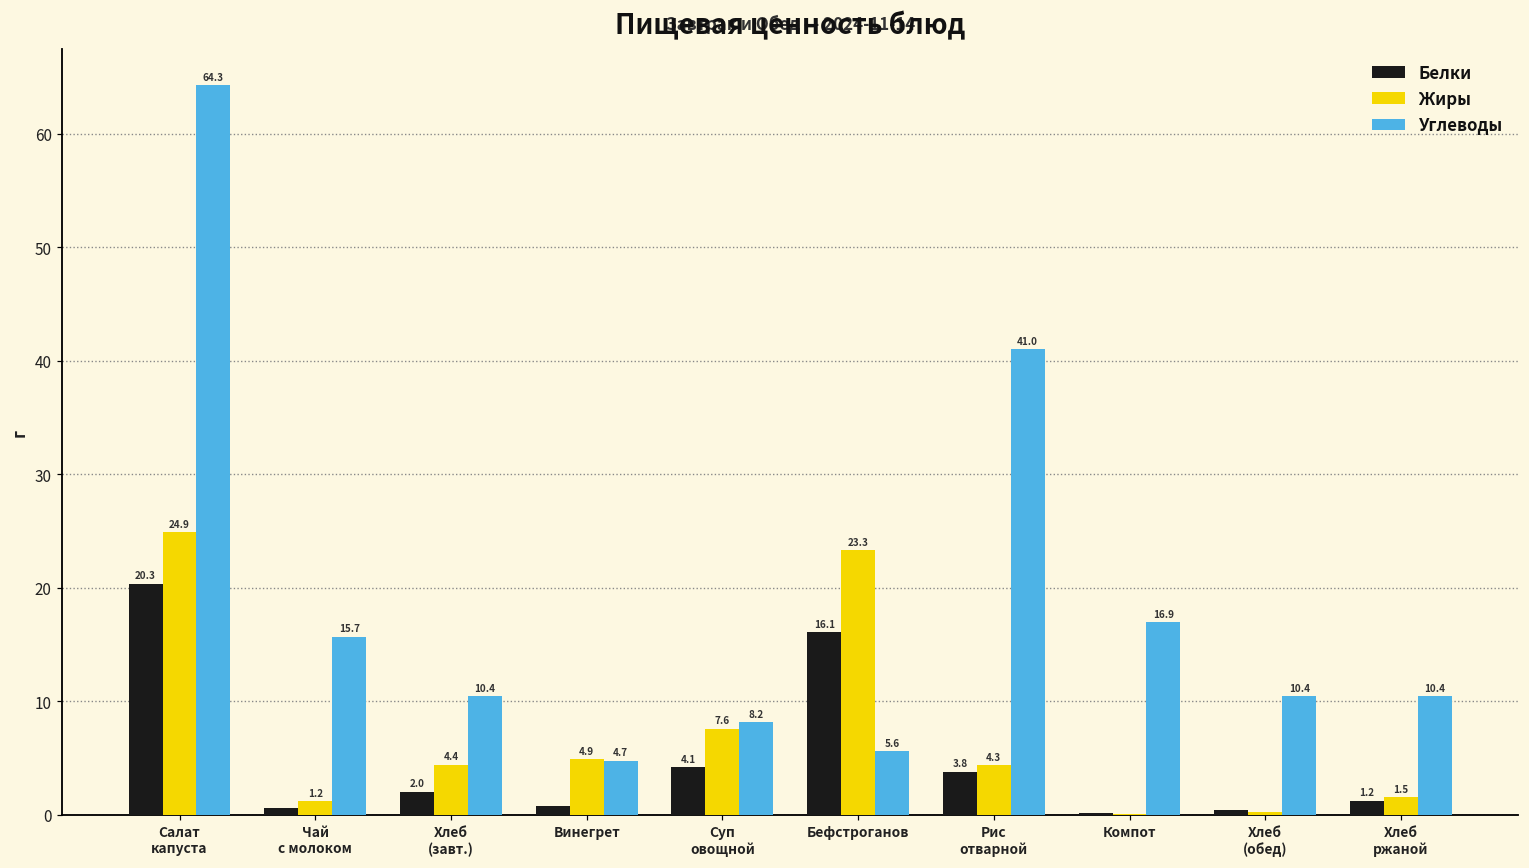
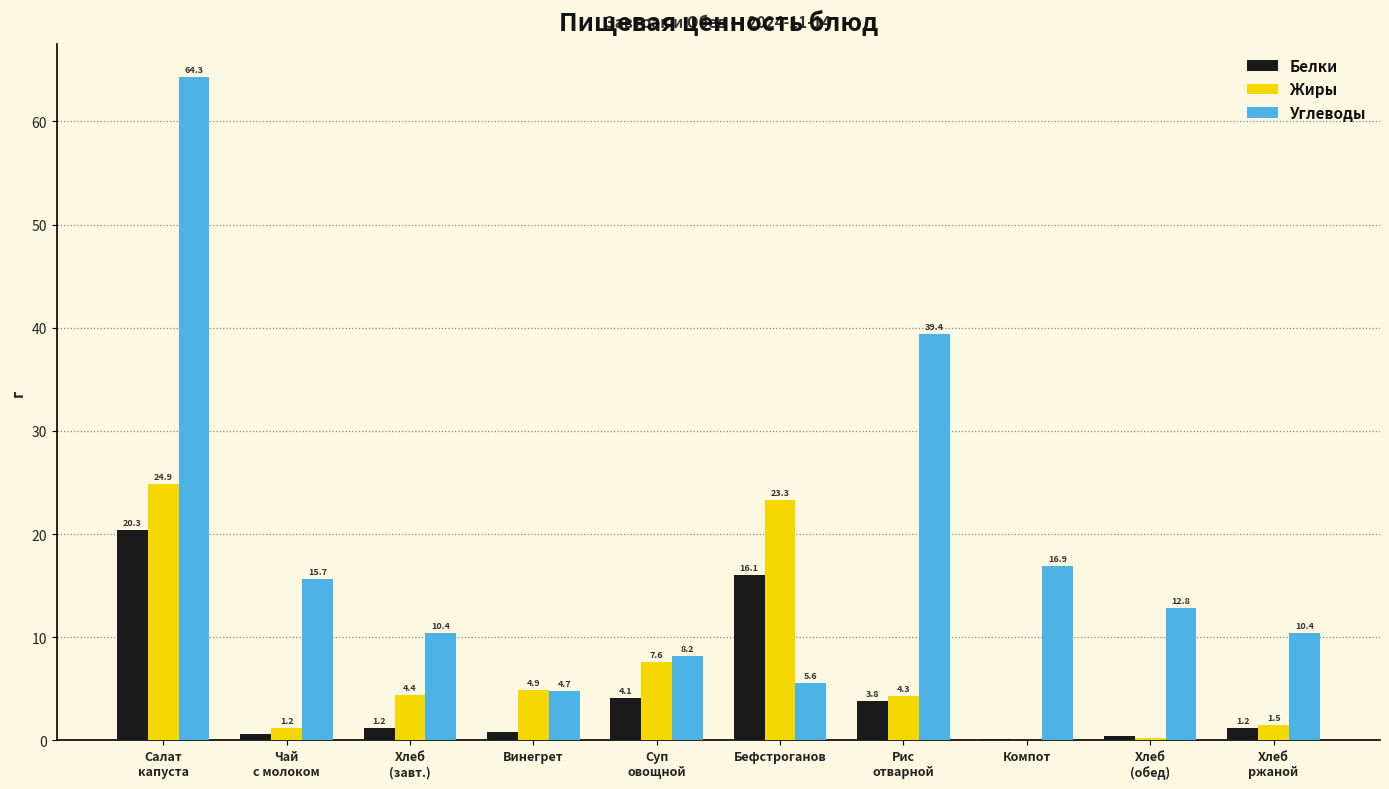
  {
    "Белки": {
      "Салат капуста": 20.3,
-     "Хлеб (завт.)": 2.0,
+     "Хлеб (завт.)": 1.2,
      "Суп овощной": 4.1,
      "Бефстроганов": 16.1,
      "Рис отварной": 3.8,
      "Хлеб ржаной": 1.2
    },
    "Жиры": {
      "Салат капуста": 24.9,
      "Чай с молоком": 1.2,
      "Хлеб (завт.)": 4.4,
      "Винегрет": 4.9,
      "Суп овощной": 7.6,
      "Бефстроганов": 23.3,
      "Рис отварной": 4.3,
      "Хлеб ржаной": 1.5
    },
    "Углеводы": {
      "Салат капуста": 64.3,
      "Чай с молоком": 15.7,
      "Хлеб (завт.)": 10.4,
      "Винегрет": 4.7,
      "Суп овощной": 8.2,
      "Бефстроганов": 5.6,
-     "Рис отварной": 41.0,
+     "Рис отварной": 39.4,
      "Компот": 16.9,
-     "Хлеб (обед)": 10.4,
+     "Хлеб (обед)": 12.8,
      "Хлеб ржаной": 10.4
    }
  }
